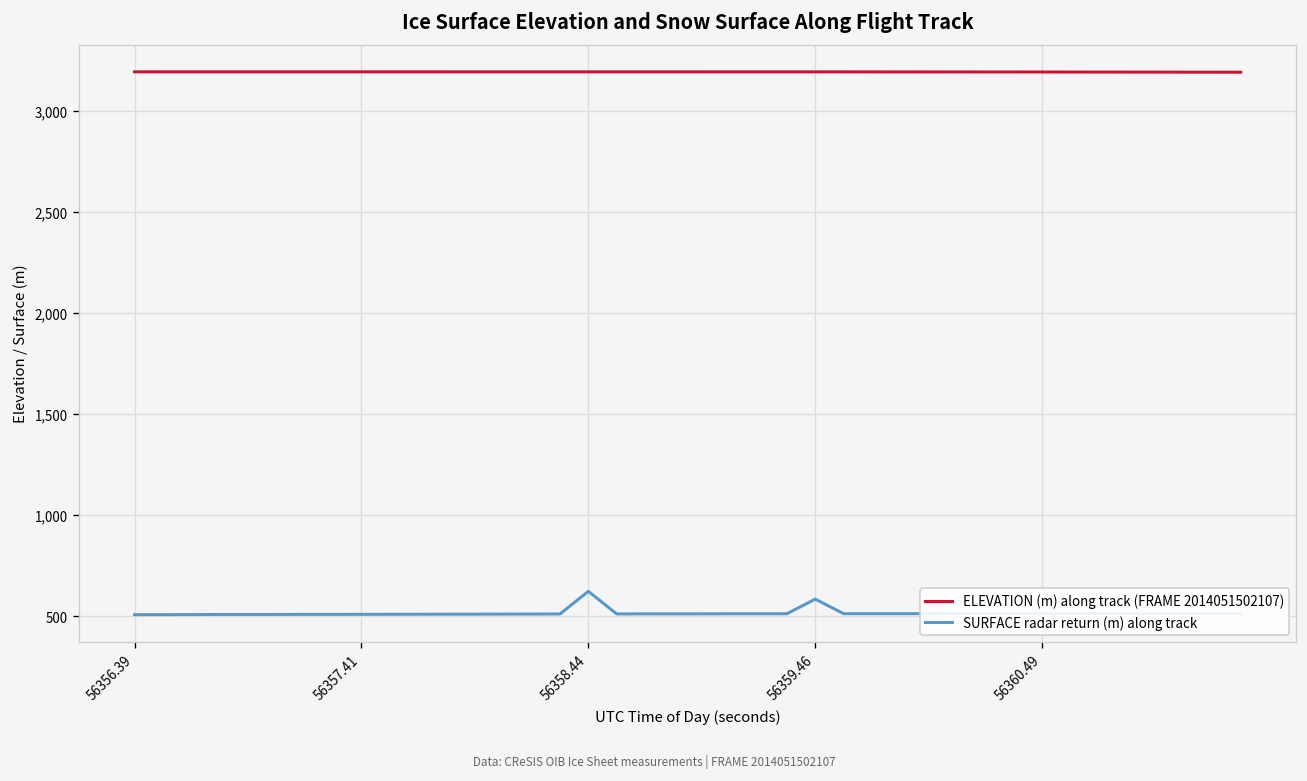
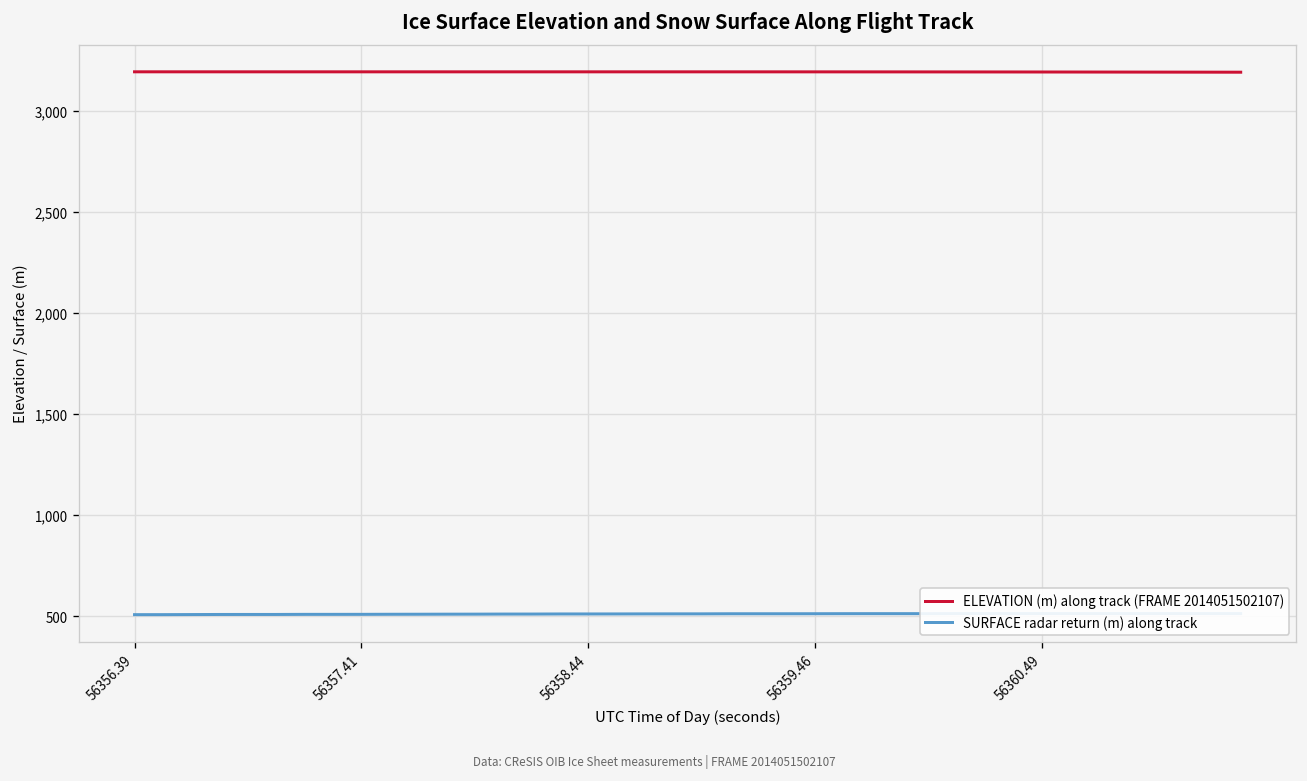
  {
    "ELEVATION (m) along track (FRAME 2014051502107)": {
      "56356.39": "3,190",
      "56357.41": "3,190",
      "56358.44": "3,190",
      "56359.46": "3,190",
      "56360.49": "3,190"
    },
    "SURFACE radar return (m) along track": {
      "56356.39": "510",
      "56357.41": "510",
-     "56358.44": "620",
-     "56359.46": "580"
+     "56358.44": "510",
+     "56359.46": "510"
    }
  }
